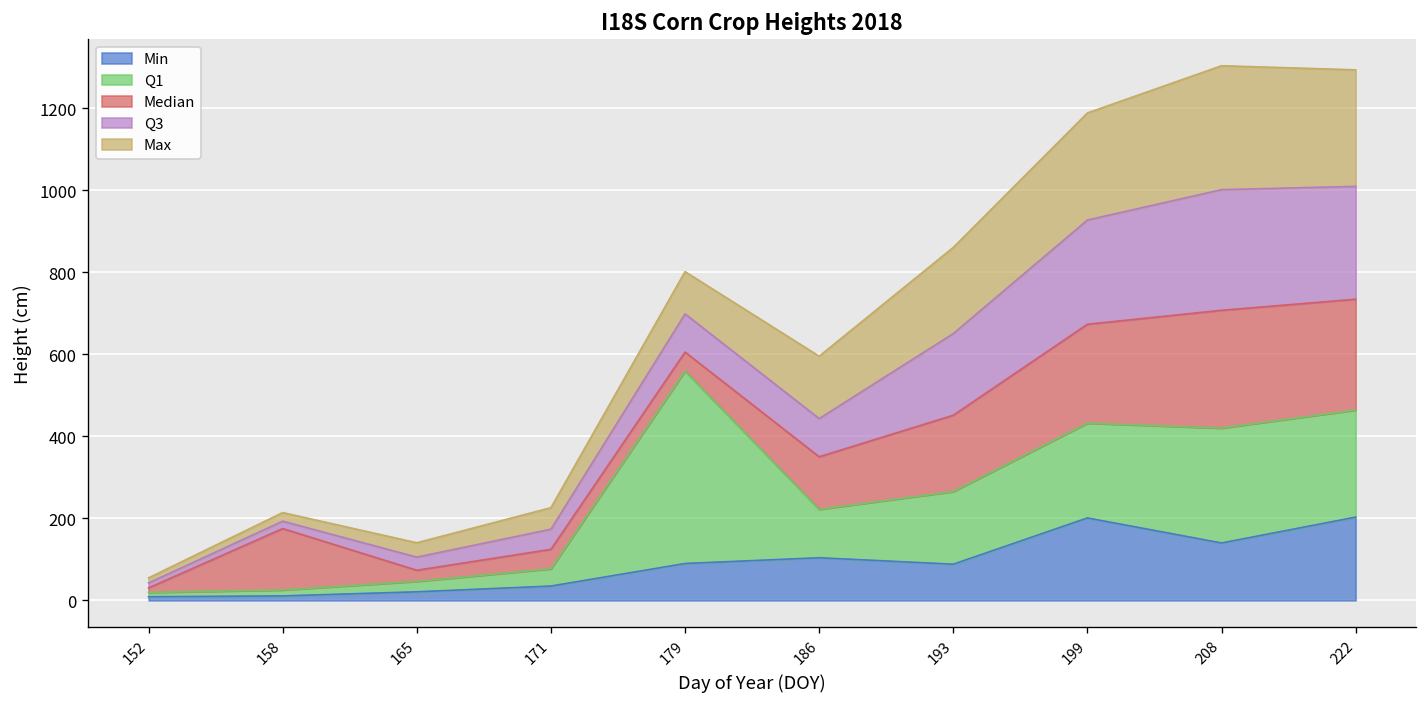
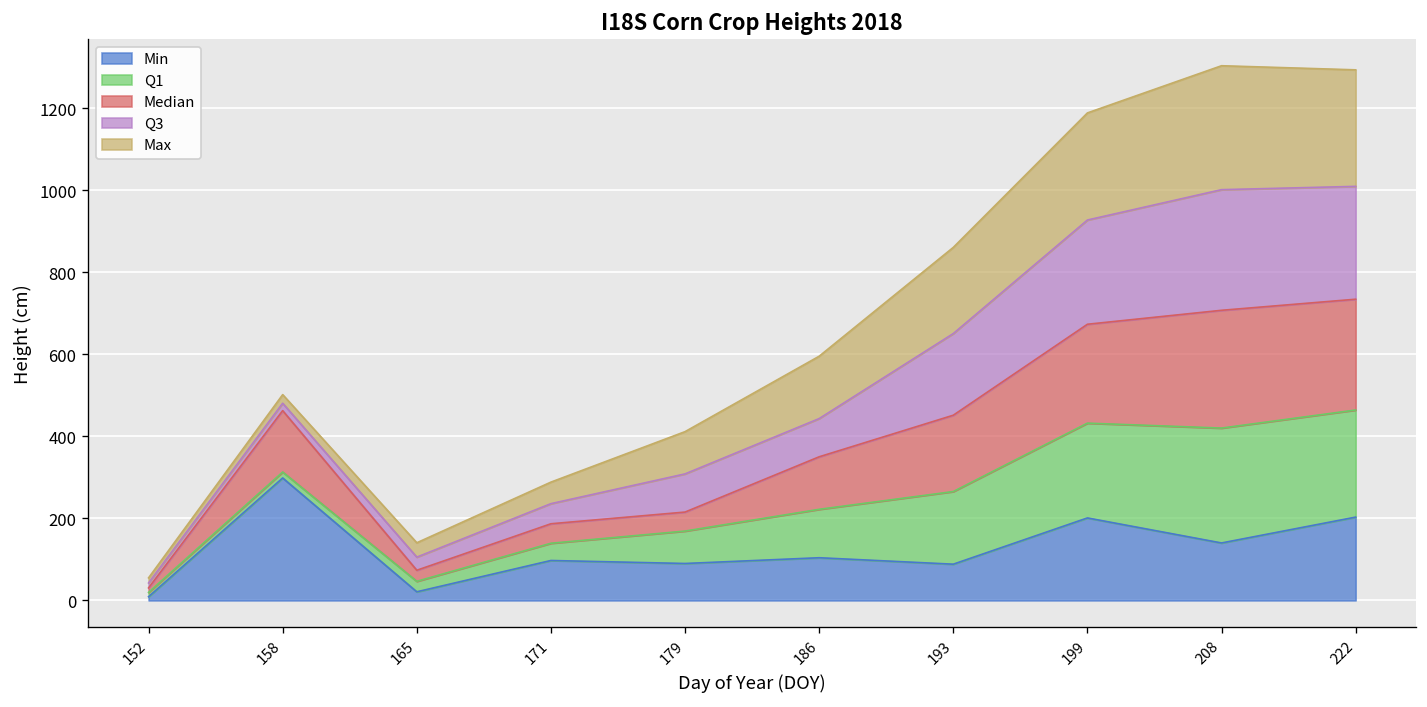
  {
    "Min": {
      "152": 10,
-     "158": 10,
+     "158": 300,
      "165": 20,
-     "171": 40,
+     "171": 100,
      "179": 90,
      "186": 100,
      "193": 90,
      "199": 200,
      "208": 140,
      "222": 200
    },
    "Q1": {
      "152": 10,
      "158": 10,
      "165": 30,
      "171": 40,
-     "179": 470,
+     "179": 80,
      "186": 120,
      "193": 180,
      "199": 230,
      "208": 280,
      "222": 260
    },
    "Median": {
      "152": 10,
      "158": 150,
      "165": 30,
      "171": 50,
      "179": 50,
      "186": 130,
      "193": 190,
      "199": 240,
      "208": 290,
      "222": 270
    },
    "Q3": {
      "152": 10,
      "158": 20,
      "165": 30,
      "171": 50,
      "179": 90,
      "186": 90,
      "193": 200,
      "199": 250,
      "208": 290,
      "222": 280
    },
    "Max": {
      "152": 10,
      "158": 20,
      "165": 40,
      "171": 50,
      "179": 100,
      "186": 150,
      "193": 210,
      "199": 260,
      "208": 300,
      "222": 280
    }
  }
